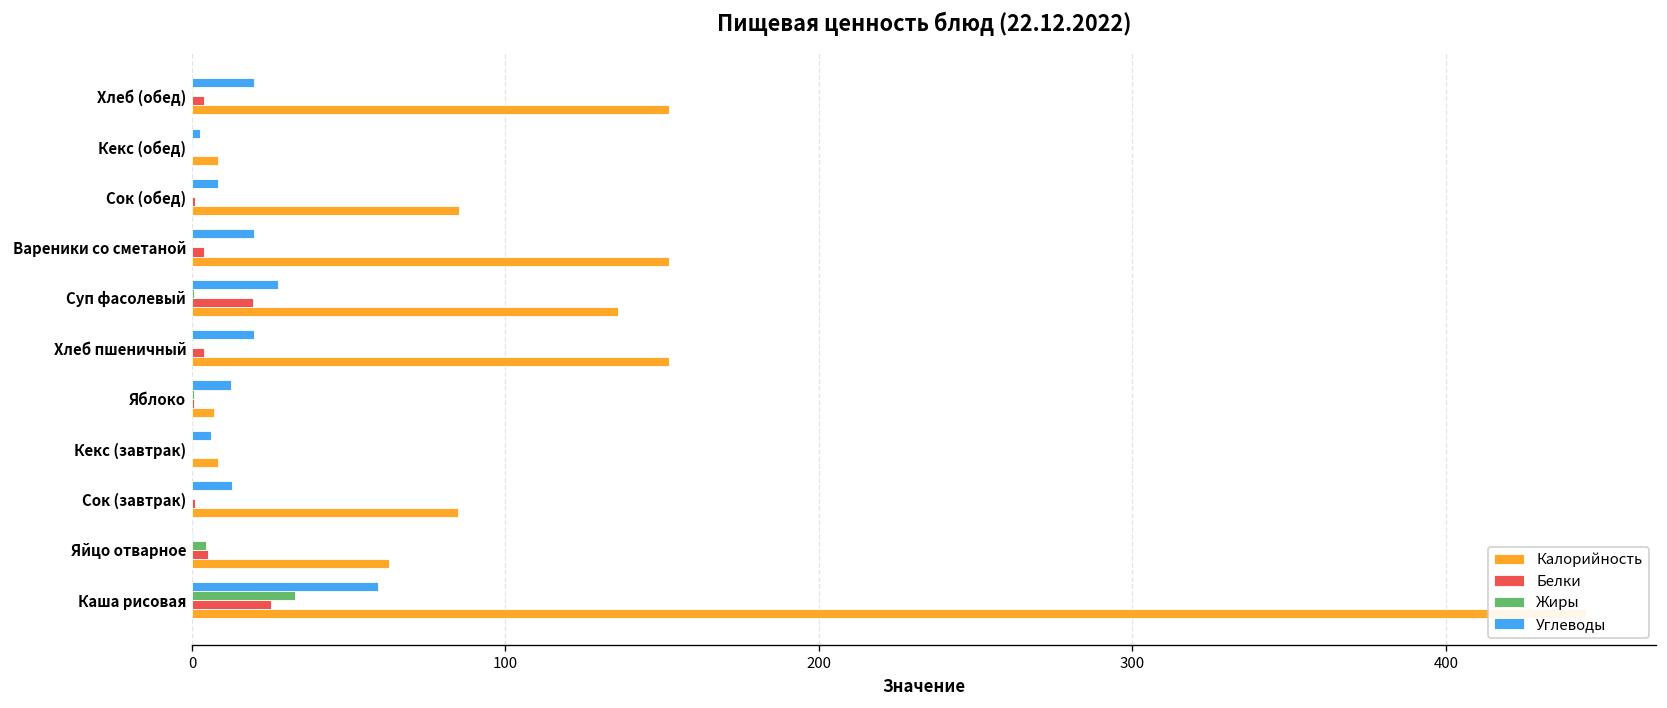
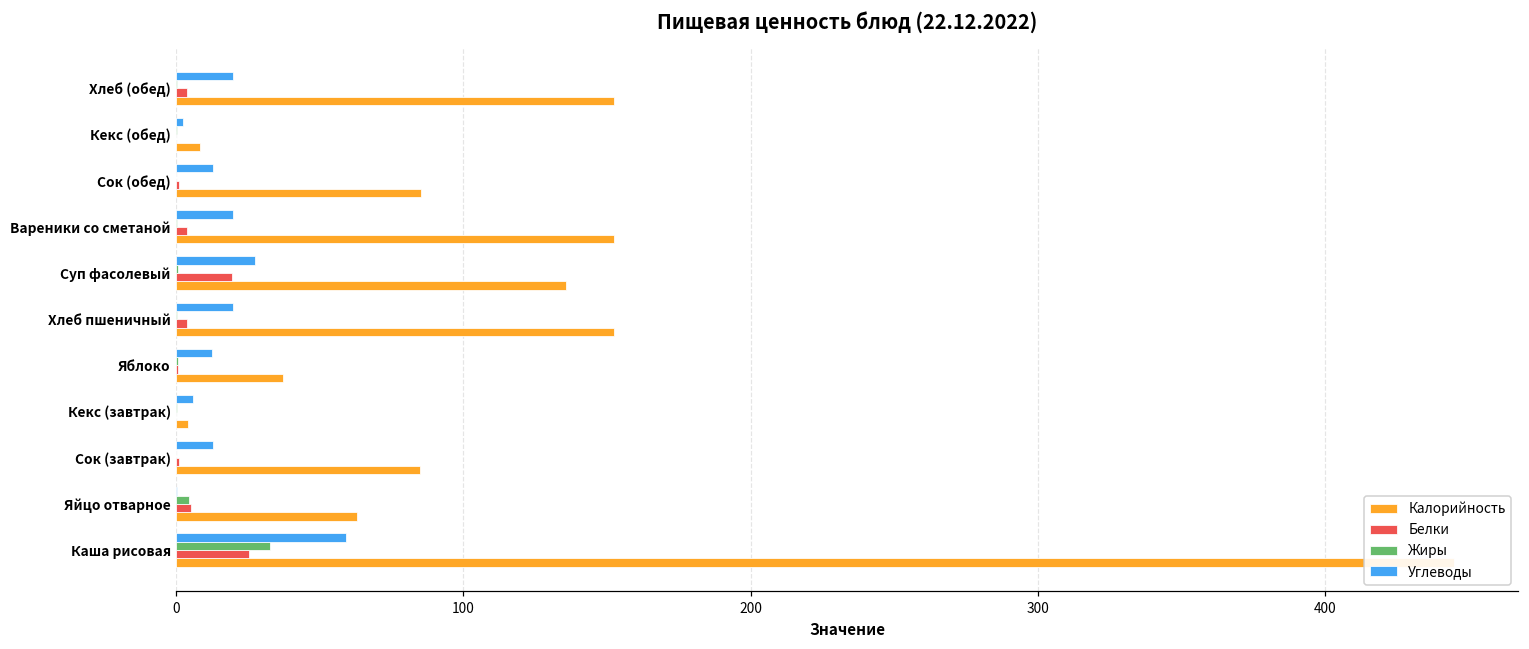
  {
    "Калорийность": {
      "Хлеб (обед)": 152,
      "Кекс (обед)": 8,
      "Сок (обед)": 85,
      "Вареники со сметаной": 152,
      "Суп фасолевый": 136,
      "Хлеб пшеничный": 152,
-     "Яблоко": 7,
-     "Кекс (завтрак)": 8,
+     "Яблоко": 37,
+     "Кекс (завтрак)": 4,
      "Сок (завтрак)": 85,
      "Яйцо отварное": 63
    },
    "Белки": {
      "Хлеб (обед)": 4,
      "Сок (обед)": 1,
      "Вареники со сметаной": 4,
      "Суп фасолевый": 19,
      "Хлеб пшеничный": 4,
      "Сок (завтрак)": 1,
      "Яйцо отварное": 5,
      "Каша рисовая": 25
    },
    "Жиры": {
      "Сок (обед)": 0,
      "Сок (завтрак)": 0,
      "Яйцо отварное": 5,
      "Каша рисовая": 33
    },
    "Углеводы": {
      "Хлеб (обед)": 20,
      "Кекс (обед)": 3,
-     "Сок (обед)": 8,
+     "Сок (обед)": 13,
      "Вареники со сметаной": 20,
      "Суп фасолевый": 28,
      "Хлеб пшеничный": 20,
      "Яблоко": 12,
      "Кекс (завтрак)": 6,
      "Сок (завтрак)": 13,
      "Каша рисовая": 59
    }
  }
